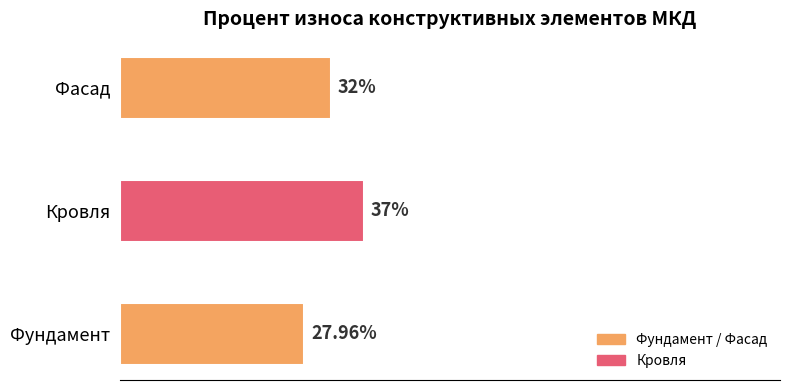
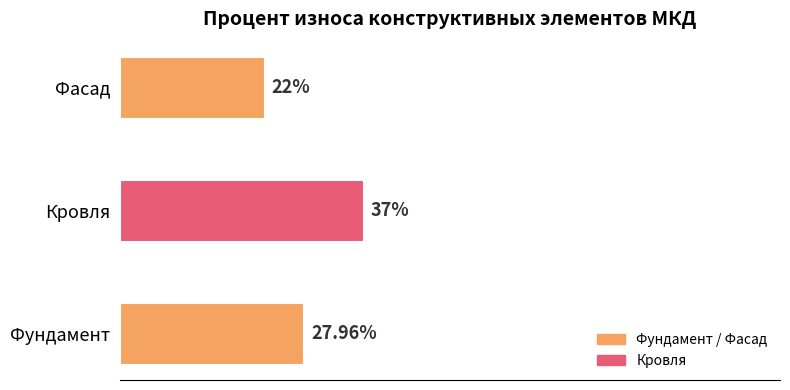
  {
-   "Фасад": "32%",
+   "Фасад": "22%",
    "Кровля": "37%",
    "Фундамент": "27.96%"
  }
